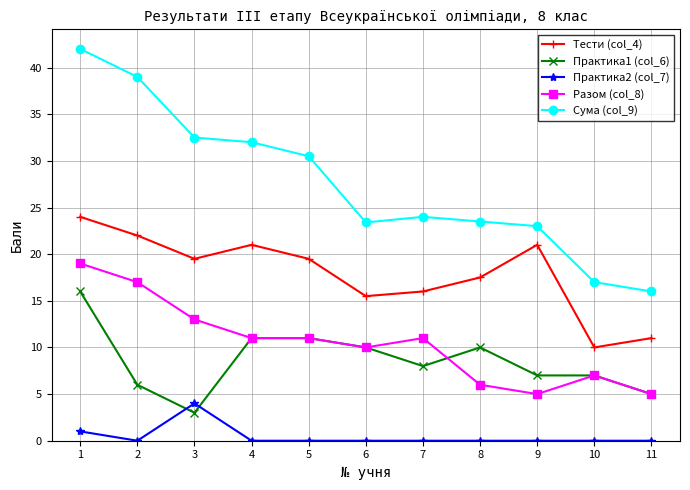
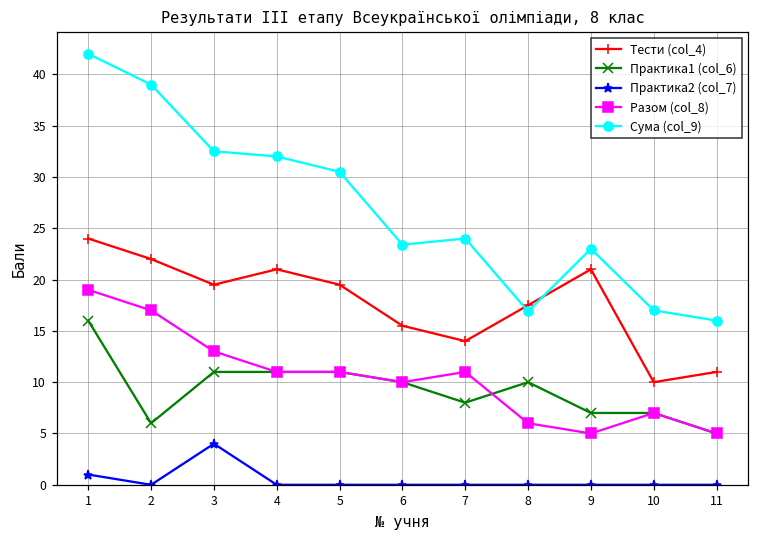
  {
    "Тести (col_4)": {
      "1": 24,
      "2": 22,
      "3": 20,
      "4": 21,
      "5": 20,
      "6": 16,
-     "7": 16,
+     "7": 14,
      "8": 18,
      "9": 21,
      "10": 10,
      "11": 11
    },
    "Практика1 (col_6)": {
      "1": 16,
      "2": 6,
-     "3": 3,
+     "3": 11,
      "7": 8,
      "8": 10,
      "9": 7
    },
    "Практика2 (col_7)": {
      "1": 1,
      "2": 0,
      "3": 4,
      "4": 0,
      "5": 0,
      "6": 0,
      "7": 0,
      "8": 0,
      "9": 0,
      "10": 0,
      "11": 0
    },
    "Разом (col_8)": {
      "1": 19,
      "2": 17,
      "3": 13,
      "7": 11,
      "8": 6,
      "9": 5
    },
    "Сума (col_9)": {
      "1": 42,
      "2": 39,
      "3": 33,
      "4": 32,
      "5": 31,
      "6": 23,
      "7": 24,
-     "8": 24,
+     "8": 17,
      "9": 23,
      "10": 17,
      "11": 16
    }
  }
